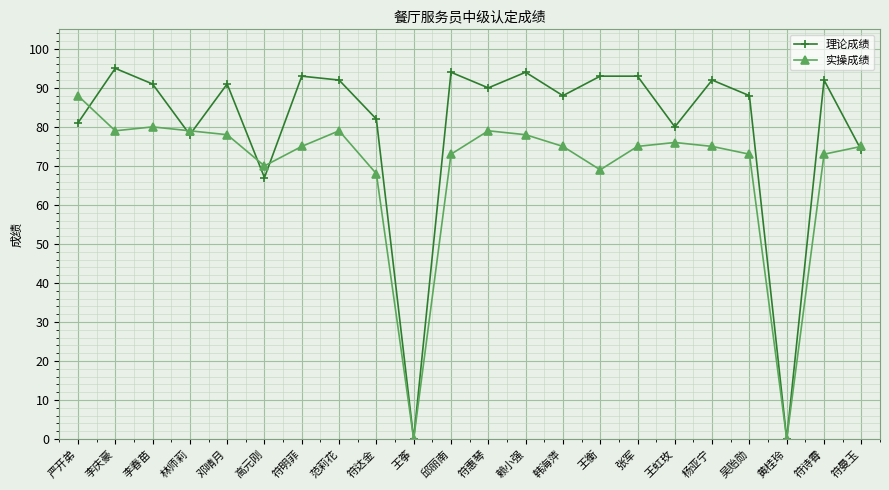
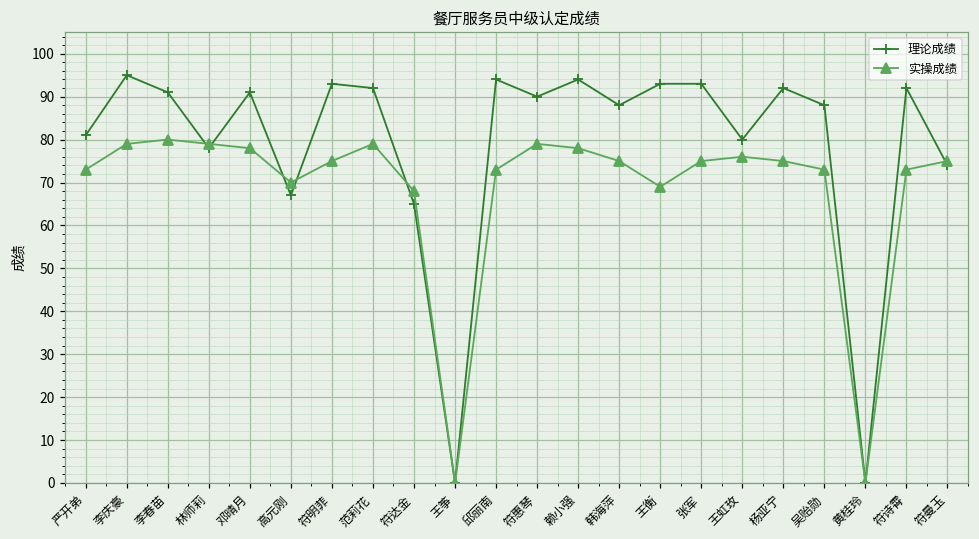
  {
    "理论成绩": {
      "严开弟": 81,
      "李庆豪": 95,
      "李春苗": 91,
      "林师莉": 78,
      "邓晴月": 91,
      "高元刚": 67,
      "符明菲": 93,
      "范莉花": 92,
-     "符达金": 82,
+     "符达金": 65,
      "邱丽南": 94,
      "符惠琴": 90,
      "赖小强": 94,
      "韩海萍": 88,
      "王衡": 93,
      "张军": 93,
      "王虹玫": 80,
      "杨亚宁": 92,
      "吴贻勋": 88,
      "符诗霄": 92,
      "符曼玉": 74
    },
    "实操成绩": {
-     "严开弟": 88,
+     "严开弟": 73,
      "李庆豪": 79,
      "李春苗": 80,
      "林师莉": 79,
      "邓晴月": 78,
      "高元刚": 70,
      "符明菲": 75,
      "范莉花": 79,
      "符达金": 68,
      "邱丽南": 73,
      "符惠琴": 79,
      "赖小强": 78,
      "韩海萍": 75,
      "王衡": 69,
      "张军": 75,
      "王虹玫": 76,
      "杨亚宁": 75,
      "吴贻勋": 73,
      "符诗霄": 73,
      "符曼玉": 75
    }
  }
